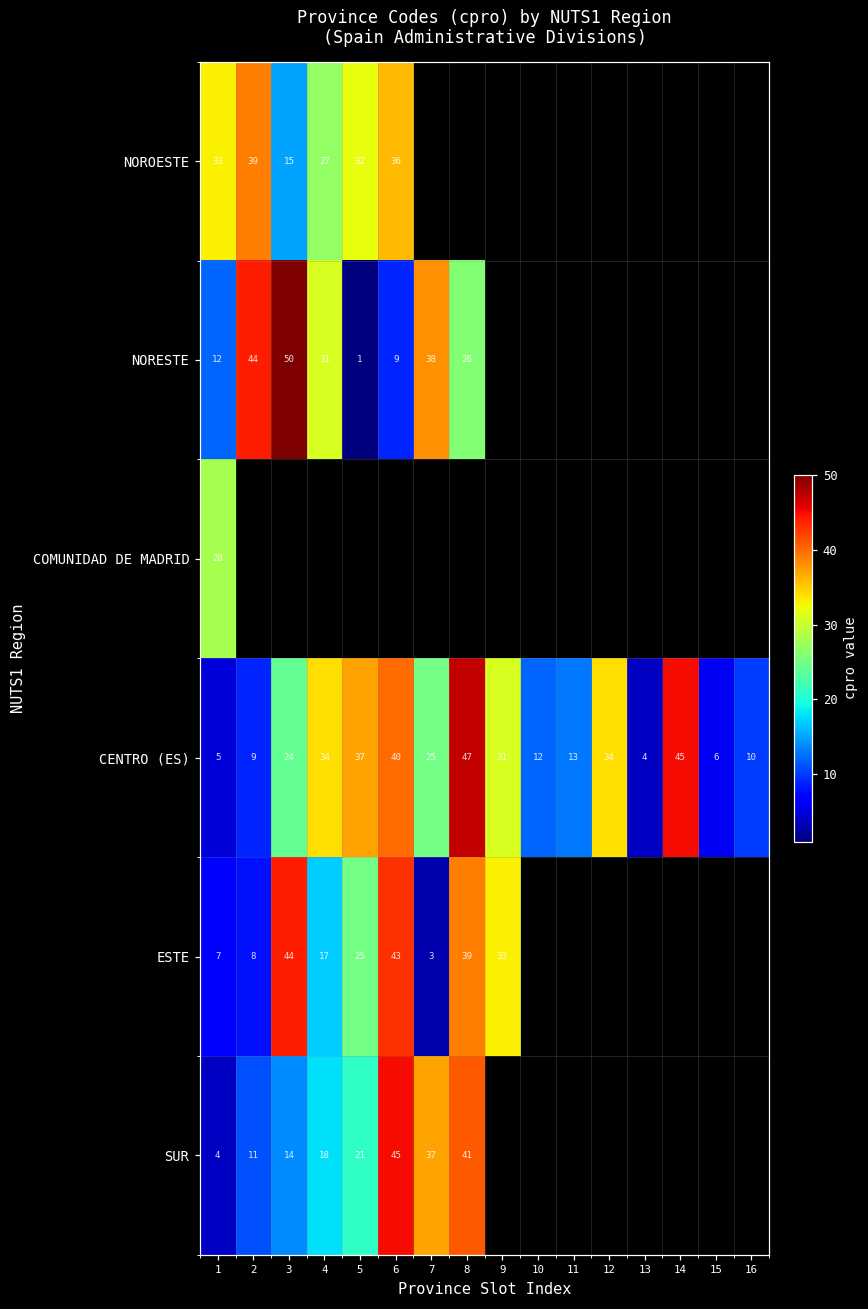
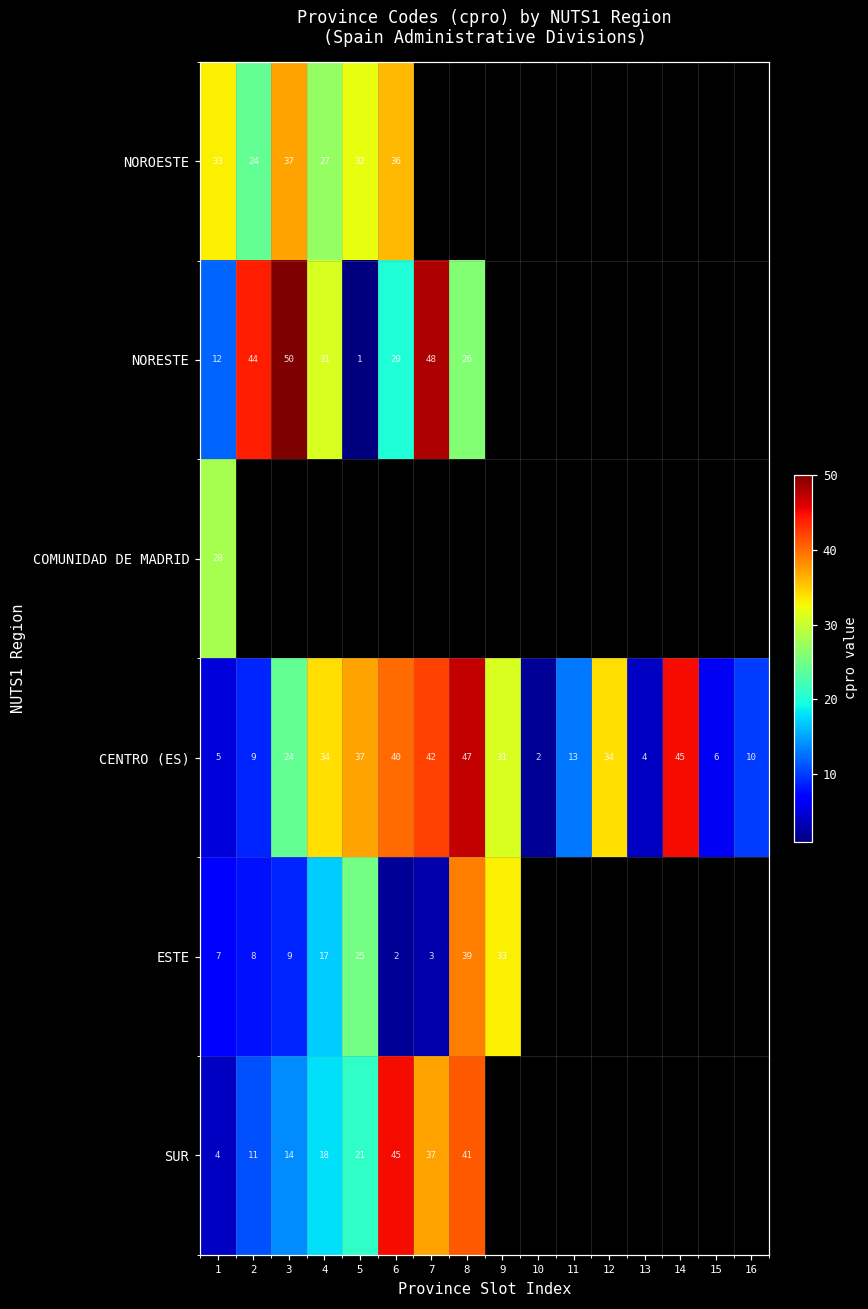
  {
    "NOROESTE": {
      "1": 33,
-     "2": 39,
-     "3": 15,
+     "2": 24,
+     "3": 37,
      "4": 27,
      "5": 32,
      "6": 36
    },
    "NORESTE": {
      "1": 12,
      "2": 44,
      "3": 50,
      "4": 31,
      "5": 1,
-     "6": 9,
-     "7": 38,
+     "6": 20,
+     "7": 48,
      "8": 26
    },
    "COMUNIDAD DE MADRID": {
      "1": 28
    },
    "CENTRO (ES)": {
      "1": 5,
      "2": 9,
      "3": 24,
      "4": 34,
      "5": 37,
      "6": 40,
-     "7": 25,
+     "7": 42,
      "8": 47,
      "9": 31,
-     "10": 12,
+     "10": 2,
      "11": 13,
      "12": 34,
      "13": 4,
      "14": 45,
      "15": 6,
      "16": 10
    },
    "ESTE": {
      "1": 7,
      "2": 8,
-     "3": 44,
+     "3": 9,
      "4": 17,
      "5": 25,
-     "6": 43,
+     "6": 2,
      "7": 3,
      "8": 39,
      "9": 33
    },
    "SUR": {
      "1": 4,
      "2": 11,
      "3": 14,
      "4": 18,
      "5": 21,
      "6": 45,
      "7": 37,
      "8": 41
    }
  }
